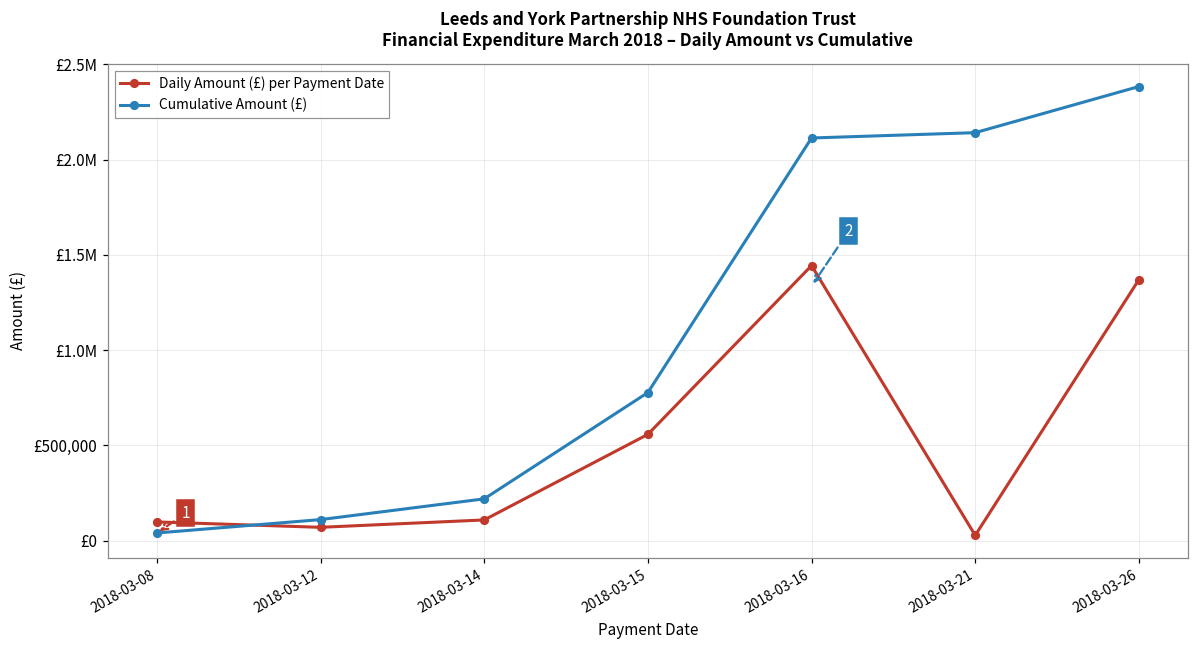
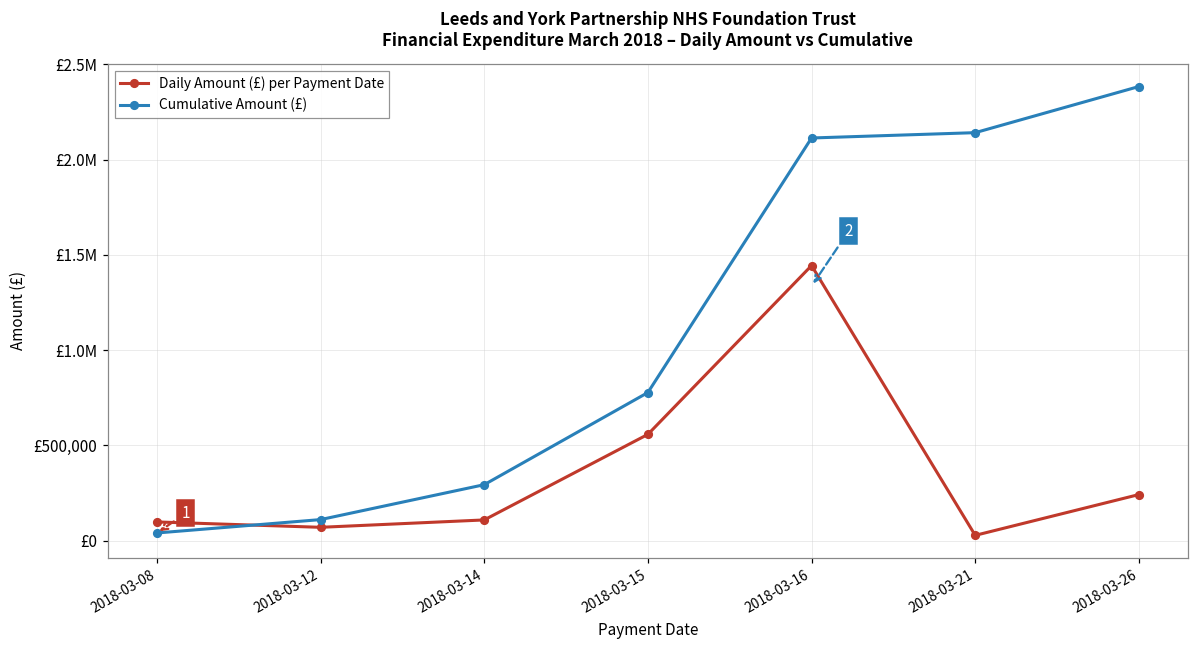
  {
    "Daily Amount (£) per Payment Date": {
      "2018-03-12": "£70,000",
      "2018-03-14": "£110,000",
      "2018-03-15": "£560,000",
      "2018-03-16": "£1,440,000",
      "2018-03-21": "£30,000",
-     "2018-03-26": "£1,370,000"
+     "2018-03-26": "£240,000"
    },
    "Cumulative Amount (£)": {
      "2018-03-08": "£40,000",
      "2018-03-12": "£110,000",
-     "2018-03-14": "£220,000",
+     "2018-03-14": "£290,000",
      "2018-03-15": "£780,000",
      "2018-03-16": "£2,110,000",
      "2018-03-21": "£2,140,000",
      "2018-03-26": "£2,380,000"
    }
  }
